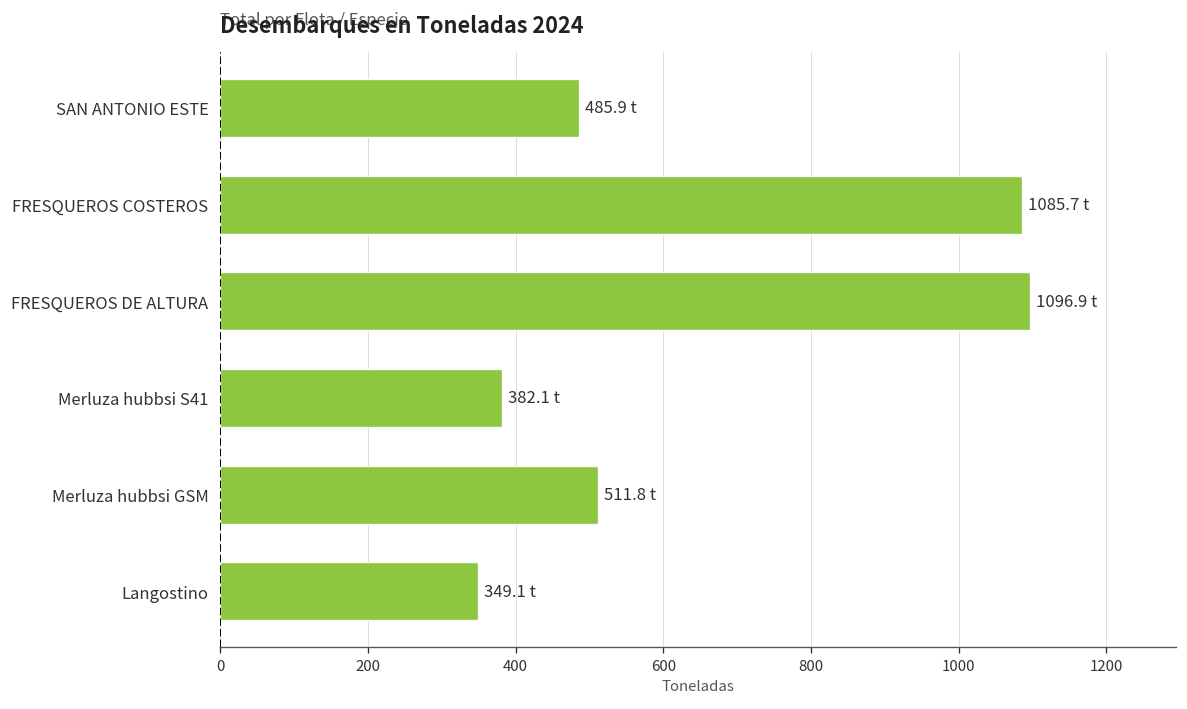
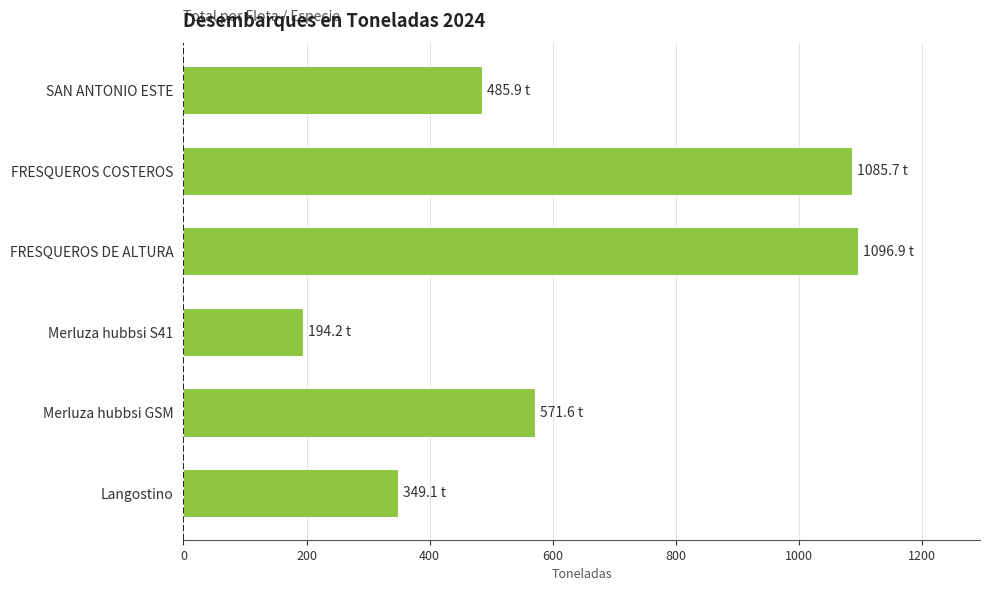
  {
    "SAN ANTONIO ESTE": 485.9,
    "FRESQUEROS COSTEROS": 1085.7,
    "FRESQUEROS DE ALTURA": 1096.9,
-   "Merluza hubbsi S41": 382.1,
-   "Merluza hubbsi GSM": 511.8,
+   "Merluza hubbsi S41": 194.2,
+   "Merluza hubbsi GSM": 571.6,
    "Langostino": 349.1
  }
